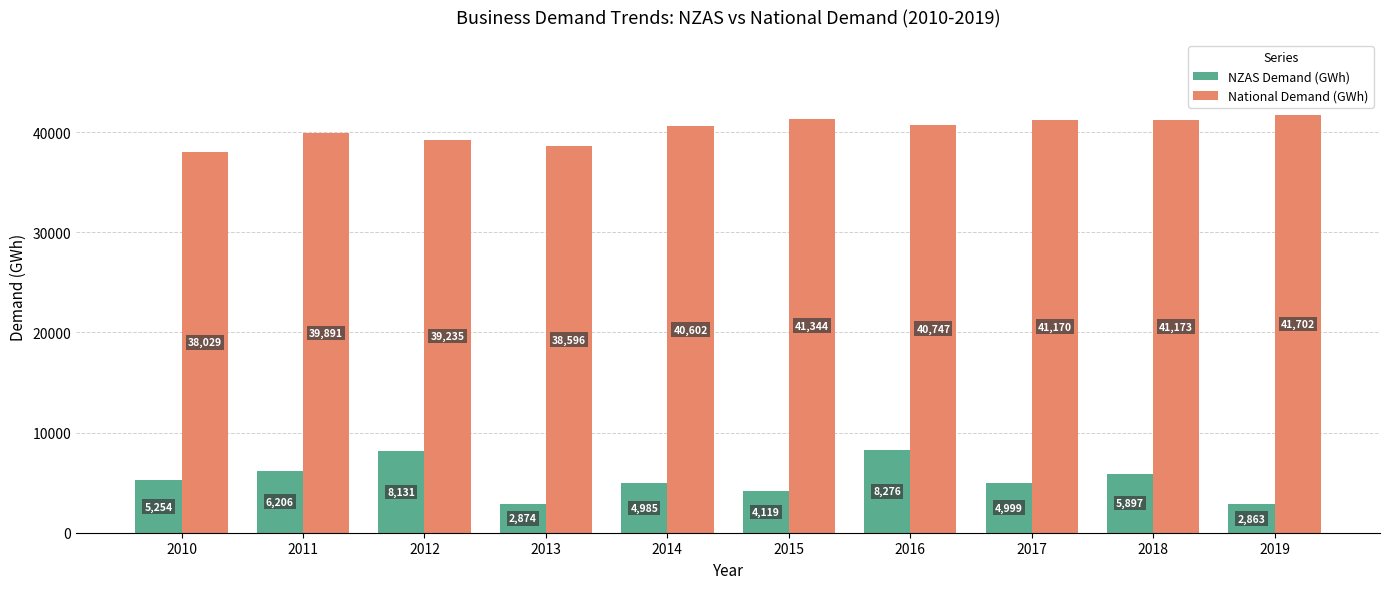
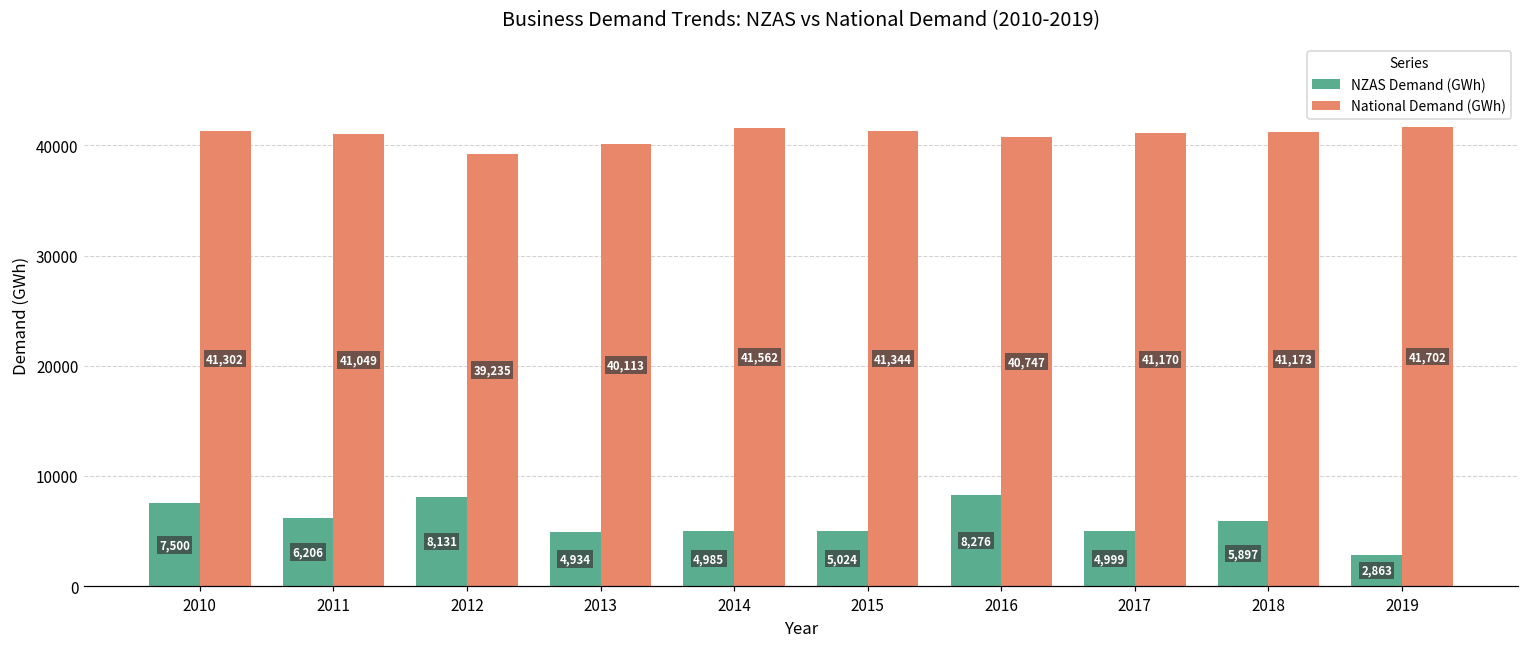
  {
    "NZAS Demand (GWh)": {
-     "2010": "5,254",
-     "2013": "2,874",
-     "2015": "4,119"
+     "2010": "7,500",
+     "2013": "4,934",
+     "2015": "5,024"
    },
    "National Demand (GWh)": {
-     "2010": "38,029",
-     "2011": "39,891",
-     "2013": "38,596",
-     "2014": "40,602"
+     "2010": "41,302",
+     "2011": "41,049",
+     "2013": "40,113",
+     "2014": "41,562"
    }
  }
